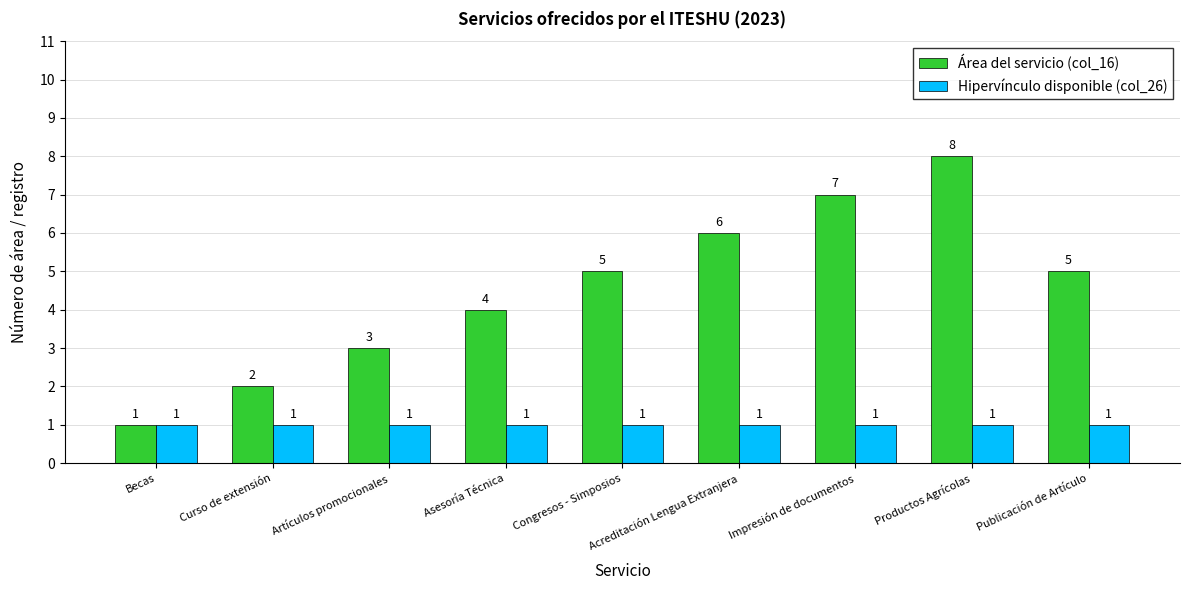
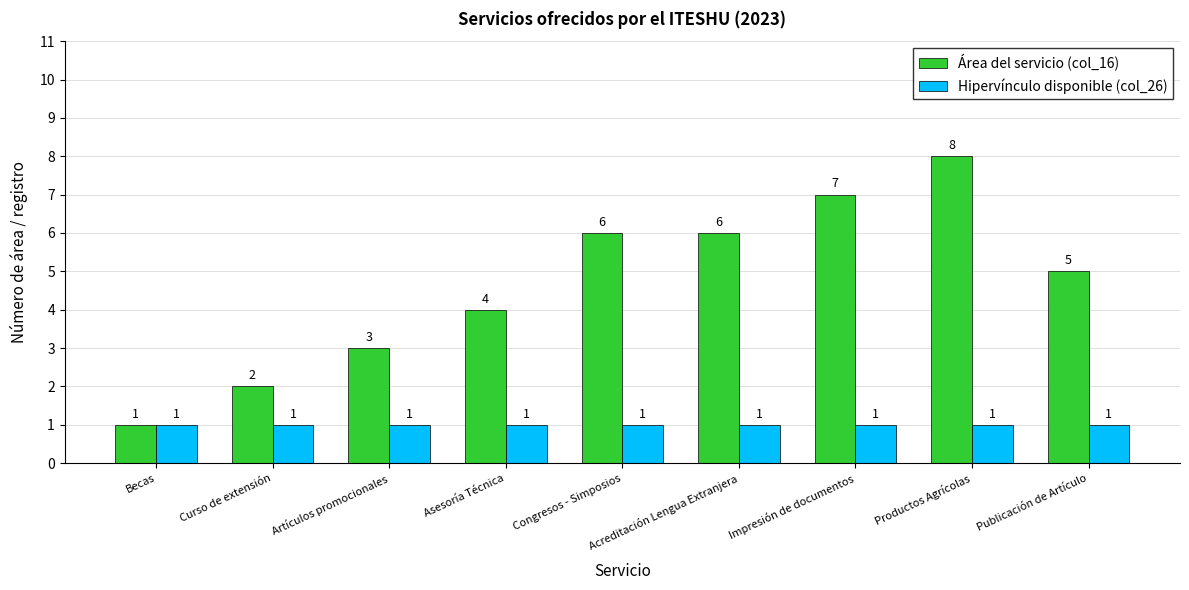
  {
    "Área del servicio (col_16)": {
      "Becas": 1,
      "Curso de extensión": 2,
      "Artículos promocionales": 3,
      "Asesoría Técnica": 4,
-     "Congresos - Simposios": 5,
+     "Congresos - Simposios": 6,
      "Acreditación Lengua Extranjera": 6,
      "Impresión de documentos": 7,
      "Productos Agrícolas": 8,
      "Publicación de Artículo": 5
    },
    "Hipervínculo disponible (col_26)": {
      "Becas": 1,
      "Curso de extensión": 1,
      "Artículos promocionales": 1,
      "Asesoría Técnica": 1,
      "Congresos - Simposios": 1,
      "Acreditación Lengua Extranjera": 1,
      "Impresión de documentos": 1,
      "Productos Agrícolas": 1,
      "Publicación de Artículo": 1
    }
  }
